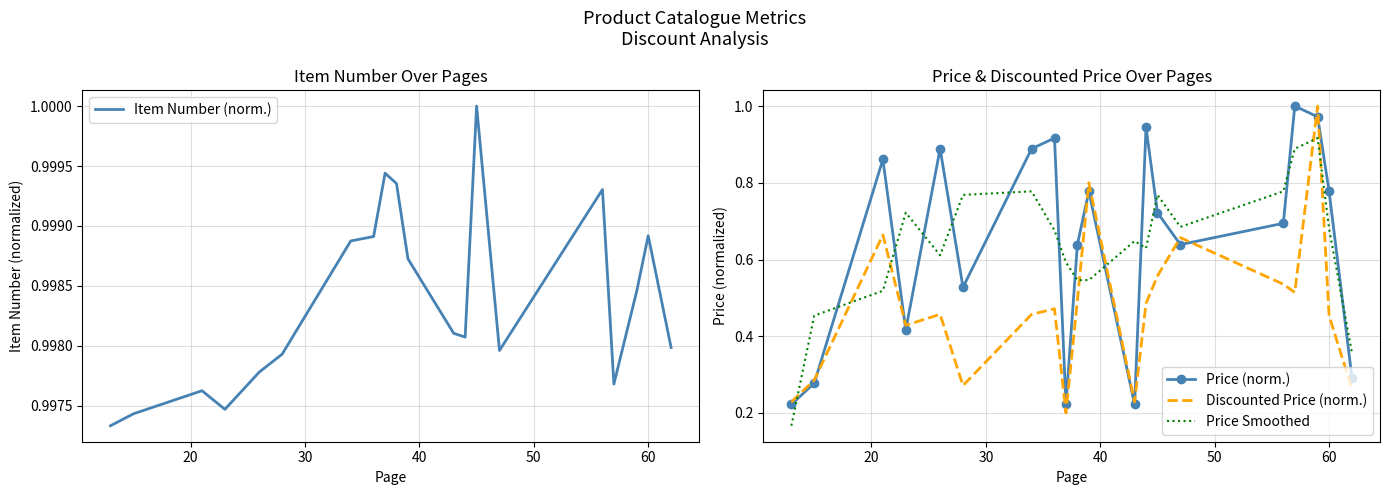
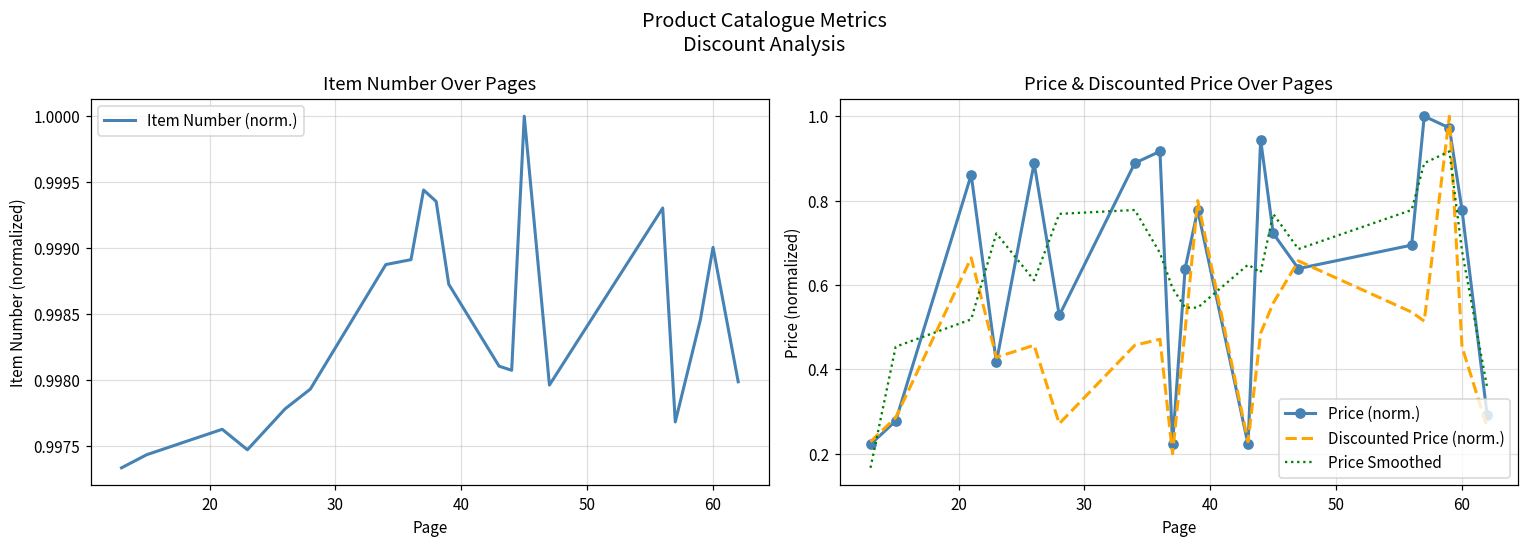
  {
    "Item Number Over Pages": {
-     "60": 0.99892
+     "60": 0.99901
    },
    "Price & Discounted Price Over Pages": {
      "Price (norm.)": {
        "60": 0.78
      },
      "Discounted Price (norm.)": {
        "60": 0.45
      },
      "Price Smoothed": {
        "60": 0.68
      }
    }
  }
